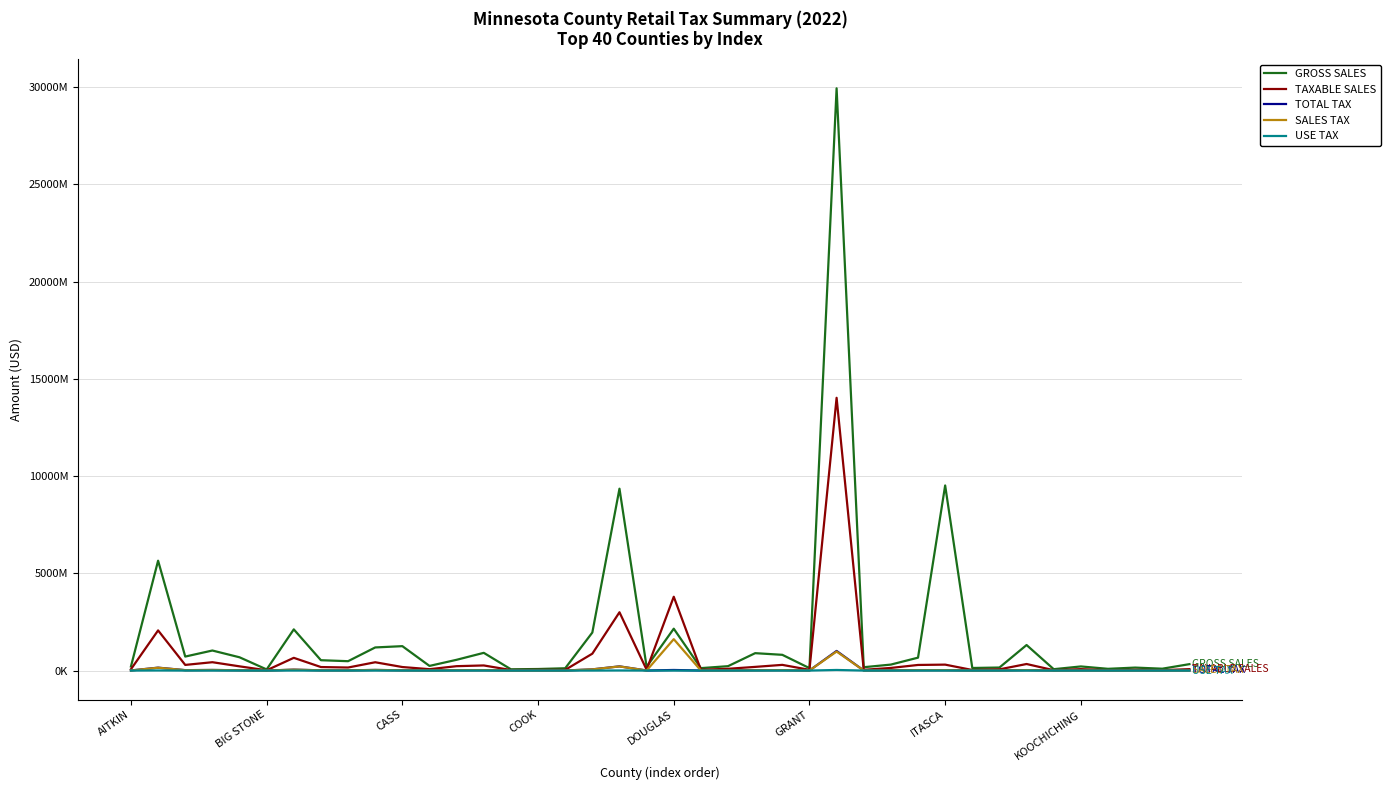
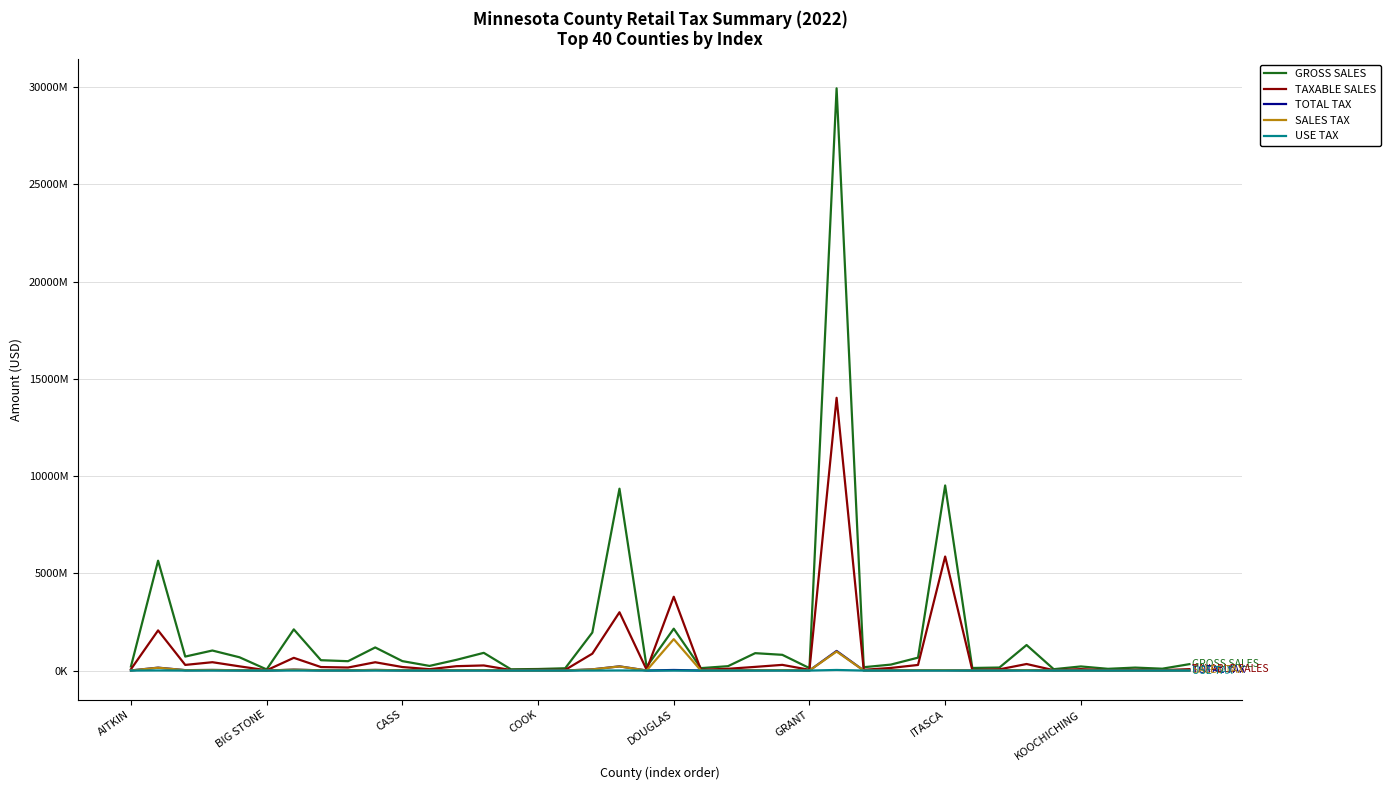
  {
    "GROSS SALES": {
      "AITKIN": 200000000,
-     "CASS": 1300000000,
+     "CASS": 500000000,
      "DOUGLAS": 2200000000,
      "ITASCA": 9500000000,
      "KOOCHICHING": 200000000
    },
    "TAXABLE SALES": {
      "CASS": 200000000,
      "DOUGLAS": 3800000000,
-     "ITASCA": 300000000
+     "ITASCA": 5900000000
    },
    "SALES TAX": {
      "DOUGLAS": 1600000000
    }
  }
